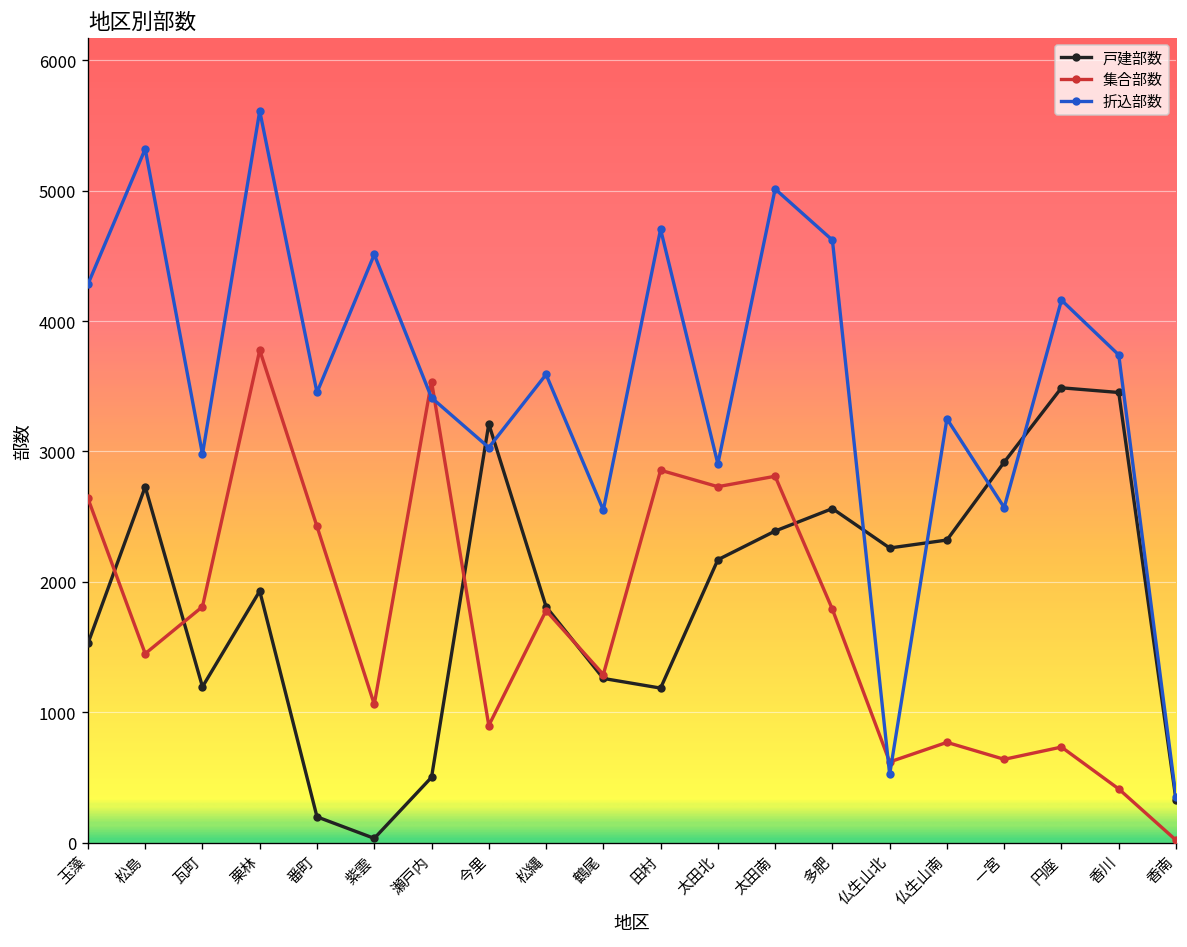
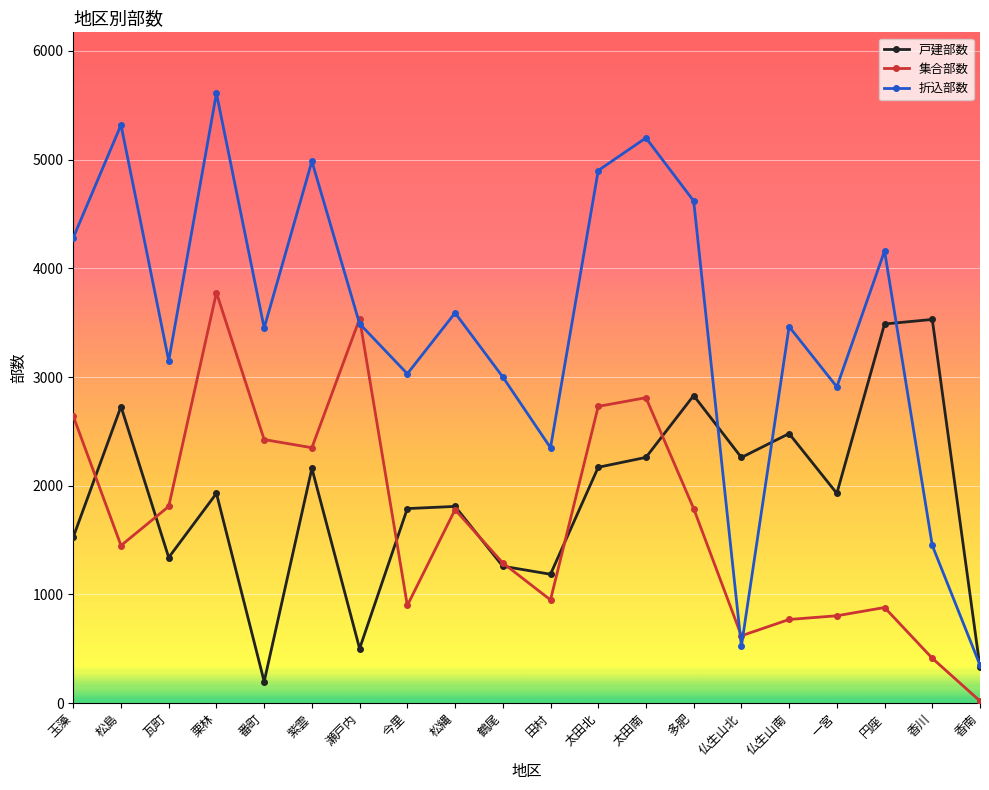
  {
    "戸建部数": {
      "玉藻": 1530,
      "松島": 2730,
-     "瓦町": 1200,
+     "瓦町": 1340,
      "栗林": 1930,
      "番町": 200,
-     "紫雲": 30,
+     "紫雲": 2160,
      "瀬戸内": 500,
-     "今里": 3210,
+     "今里": 1790,
      "松縄": 1810,
      "鶴尾": 1260,
      "田村": 1190,
      "太田北": 2170,
-     "太田南": 2390,
-     "多肥": 2560,
+     "太田南": 2260,
+     "多肥": 2830,
      "仏生山北": 2260,
-     "仏生山南": 2320,
-     "一宮": 2920,
+     "仏生山南": 2480,
+     "一宮": 1930,
      "円座": 3490,
-     "香川": 3450
+     "香川": 3530
    },
    "集合部数": {
      "玉藻": 2640,
      "松島": 1450,
      "瓦町": 1810,
      "栗林": 3780,
      "番町": 2430,
-     "紫雲": 1060,
+     "紫雲": 2350,
      "瀬戸内": 3540,
      "今里": 900,
      "松縄": 1780,
      "鶴尾": 1290,
-     "田村": 2860,
+     "田村": 950,
      "太田北": 2730,
      "太田南": 2810,
      "多肥": 1790,
      "仏生山北": 620,
      "仏生山南": 770,
-     "一宮": 640,
-     "円座": 730,
+     "一宮": 800,
+     "円座": 880,
      "香川": 410,
      "香南": 20
    },
    "折込部数": {
      "玉藻": 4280,
      "松島": 5320,
-     "瓦町": 2980,
+     "瓦町": 3150,
      "栗林": 5610,
      "番町": 3450,
-     "紫雲": 4510,
-     "瀬戸内": 3410,
+     "紫雲": 4990,
+     "瀬戸内": 3490,
      "今里": 3030,
      "松縄": 3590,
-     "鶴尾": 2550,
-     "田村": 4700,
-     "太田北": 2910,
-     "太田南": 5010,
+     "鶴尾": 3000,
+     "田村": 2350,
+     "太田北": 4900,
+     "太田南": 5200,
      "多肥": 4620,
      "仏生山北": 520,
-     "仏生山南": 3250,
-     "一宮": 2570,
+     "仏生山南": 3460,
+     "一宮": 2910,
      "円座": 4160,
-     "香川": 3740
+     "香川": 1450
    }
  }
